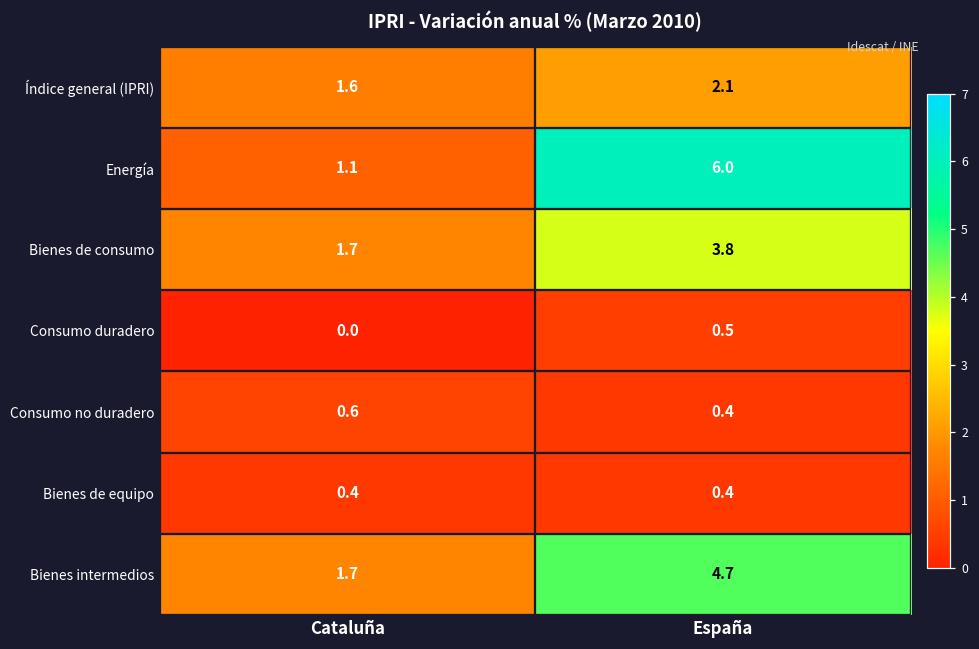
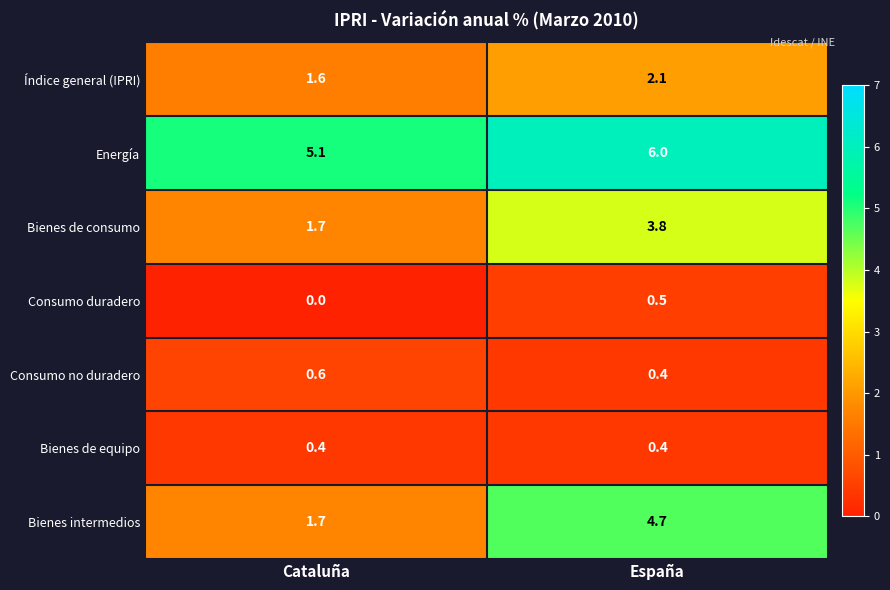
  {
    "Índice general (IPRI)": {
      "Cataluña": 1.6
    },
    "Energía": {
-     "Cataluña": 1.1,
+     "Cataluña": 5.1,
      "España": 6.0
    },
    "Bienes de consumo": {
      "Cataluña": 1.7,
      "España": 3.8
    },
    "Consumo duradero": {
      "Cataluña": 0.0,
      "España": 0.5
    },
    "Consumo no duradero": {
      "Cataluña": 0.6,
      "España": 0.4
    },
    "Bienes de equipo": {
      "Cataluña": 0.4,
      "España": 0.4
    },
    "Bienes intermedios": {
      "Cataluña": 1.7,
      "España": 4.7
    }
  }
